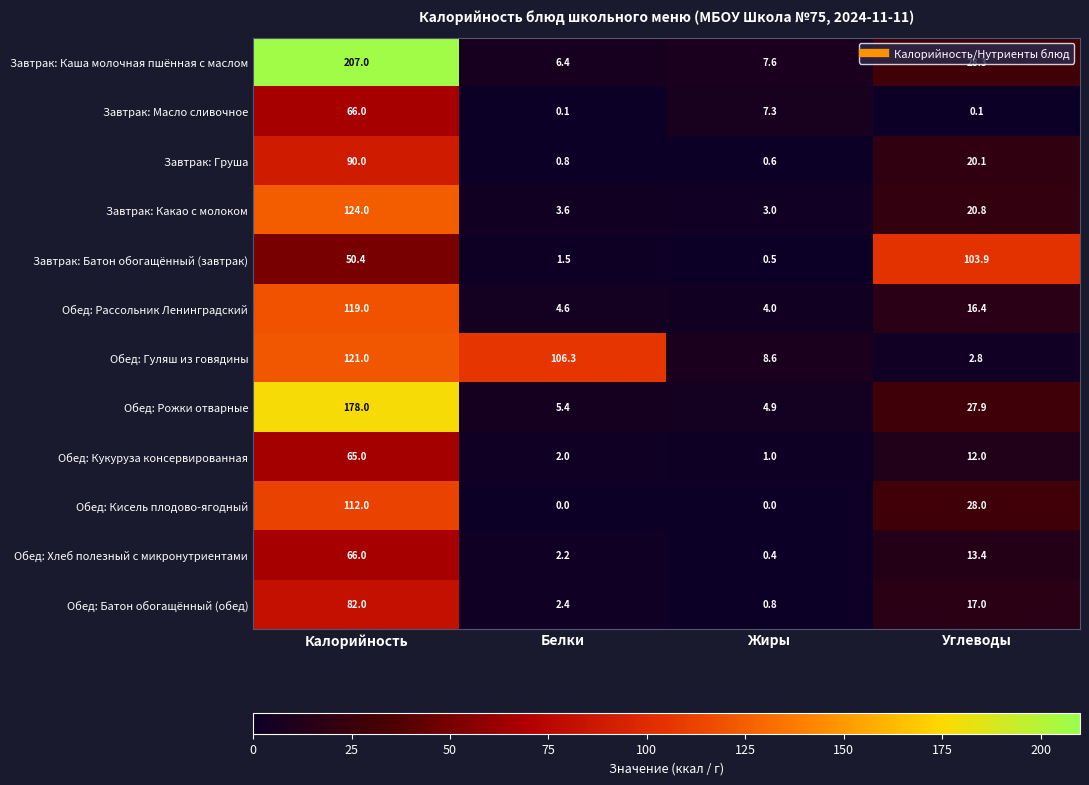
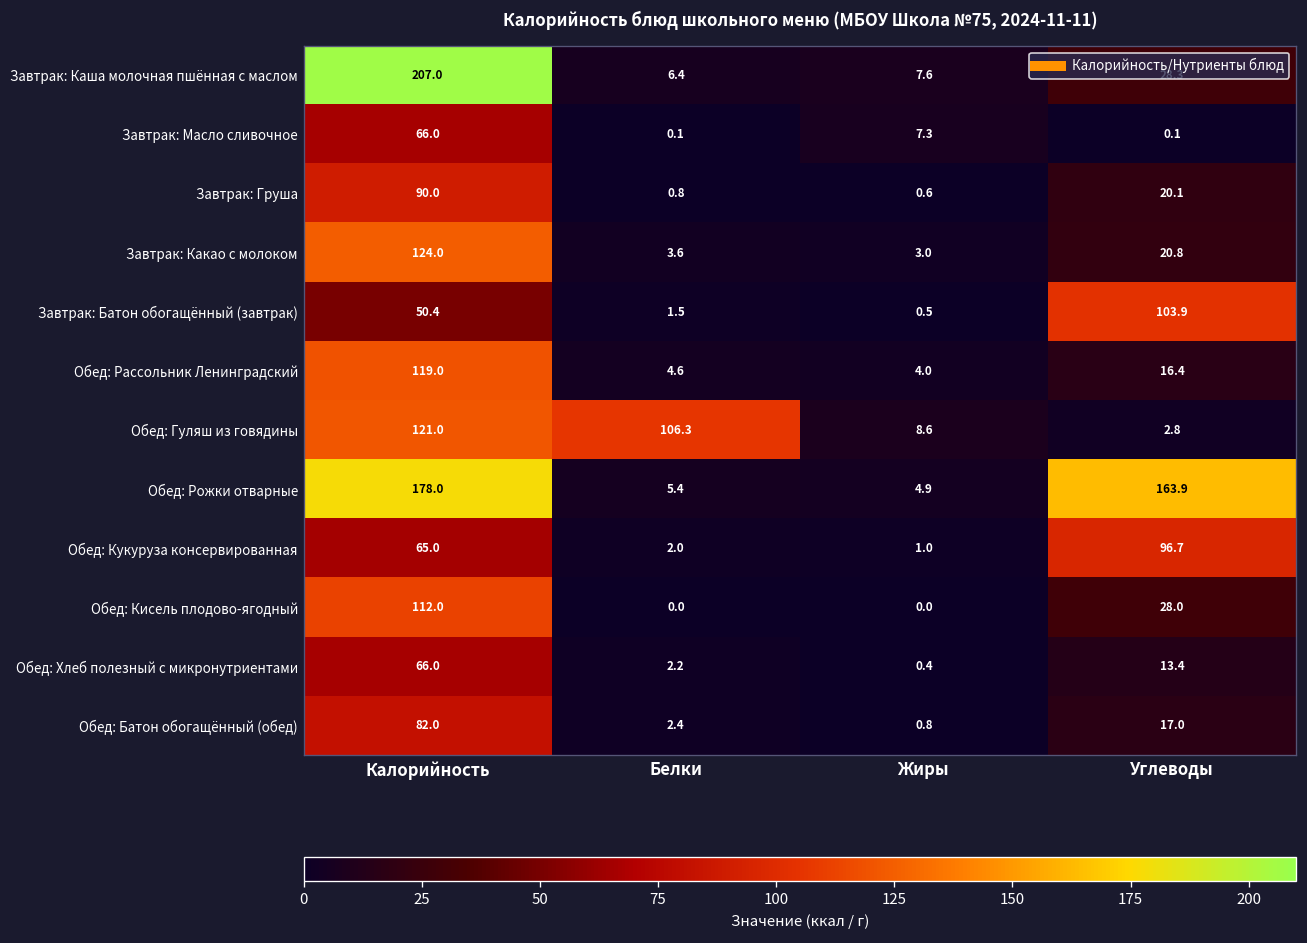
  {
    "Завтрак: Каша молочная пшённая с маслом": {
      "Калорийность": 207.0,
      "Белки": 6.4,
      "Жиры": 7.6
    },
    "Завтрак: Масло сливочное": {
      "Калорийность": 66.0,
      "Белки": 0.1,
      "Жиры": 7.3,
      "Углеводы": 0.1
    },
    "Завтрак: Груша": {
      "Калорийность": 90.0,
      "Белки": 0.8,
      "Жиры": 0.6,
      "Углеводы": 20.1
    },
    "Завтрак: Какао с молоком": {
      "Калорийность": 124.0,
      "Белки": 3.6,
      "Жиры": 3.0,
      "Углеводы": 20.8
    },
    "Завтрак: Батон обогащённый (завтрак)": {
      "Калорийность": 50.4,
      "Белки": 1.5,
      "Жиры": 0.5,
      "Углеводы": 103.9
    },
    "Обед: Рассольник Ленинградский": {
      "Калорийность": 119.0,
      "Белки": 4.6,
      "Жиры": 4.0,
      "Углеводы": 16.4
    },
    "Обед: Гуляш из говядины": {
      "Калорийность": 121.0,
      "Белки": 106.3,
      "Жиры": 8.6,
      "Углеводы": 2.8
    },
    "Обед: Рожки отварные": {
      "Калорийность": 178.0,
      "Белки": 5.4,
      "Жиры": 4.9,
-     "Углеводы": 27.9
+     "Углеводы": 163.9
    },
    "Обед: Кукуруза консервированная": {
      "Калорийность": 65.0,
      "Белки": 2.0,
      "Жиры": 1.0,
-     "Углеводы": 12.0
+     "Углеводы": 96.7
    },
    "Обед: Кисель плодово-ягодный": {
      "Калорийность": 112.0,
      "Белки": 0.0,
      "Жиры": 0.0,
      "Углеводы": 28.0
    },
    "Обед: Хлеб полезный с микронутриентами": {
      "Калорийность": 66.0,
      "Белки": 2.2,
      "Жиры": 0.4,
      "Углеводы": 13.4
    },
    "Обед: Батон обогащённый (обед)": {
      "Калорийность": 82.0,
      "Белки": 2.4,
      "Жиры": 0.8,
      "Углеводы": 17.0
    }
  }
